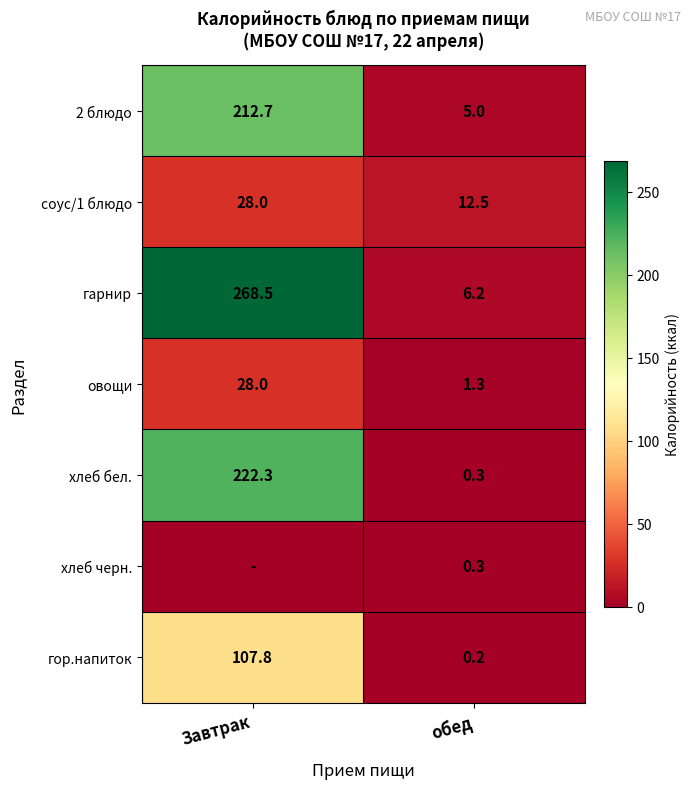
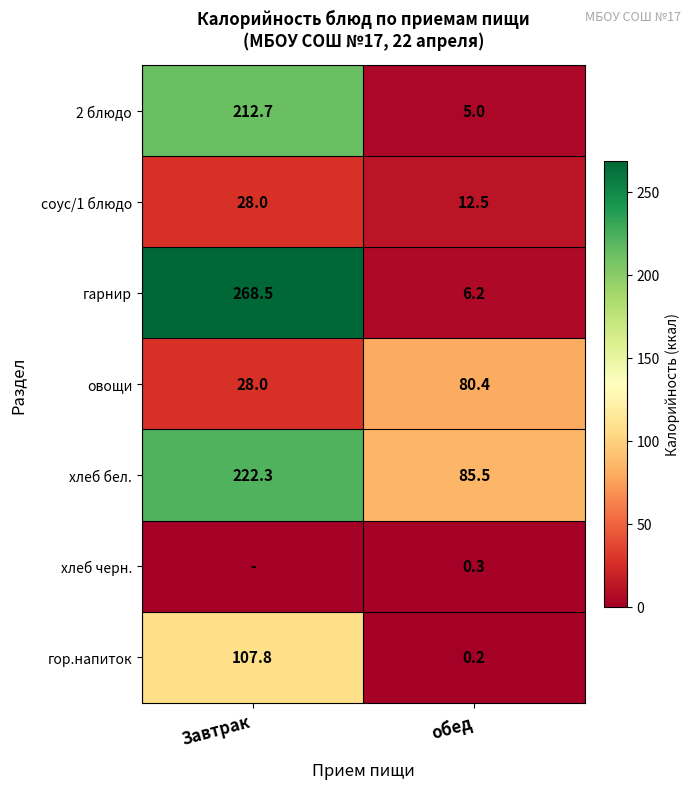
  {
    "2 блюдо": {
      "Завтрак": 212.7,
      "обед": 5.0
    },
    "соус/1 блюдо": {
      "Завтрак": 28.0,
      "обед": 12.5
    },
    "гарнир": {
      "Завтрак": 268.5,
      "обед": 6.2
    },
    "овощи": {
      "Завтрак": 28.0,
-     "обед": 1.3
+     "обед": 80.4
    },
    "хлеб бел.": {
      "Завтрак": 222.3,
-     "обед": 0.3
+     "обед": 85.5
    },
    "хлеб черн.": {
      "обед": 0.3
    },
    "гор.напиток": {
      "Завтрак": 107.8,
      "обед": 0.2
    }
  }
